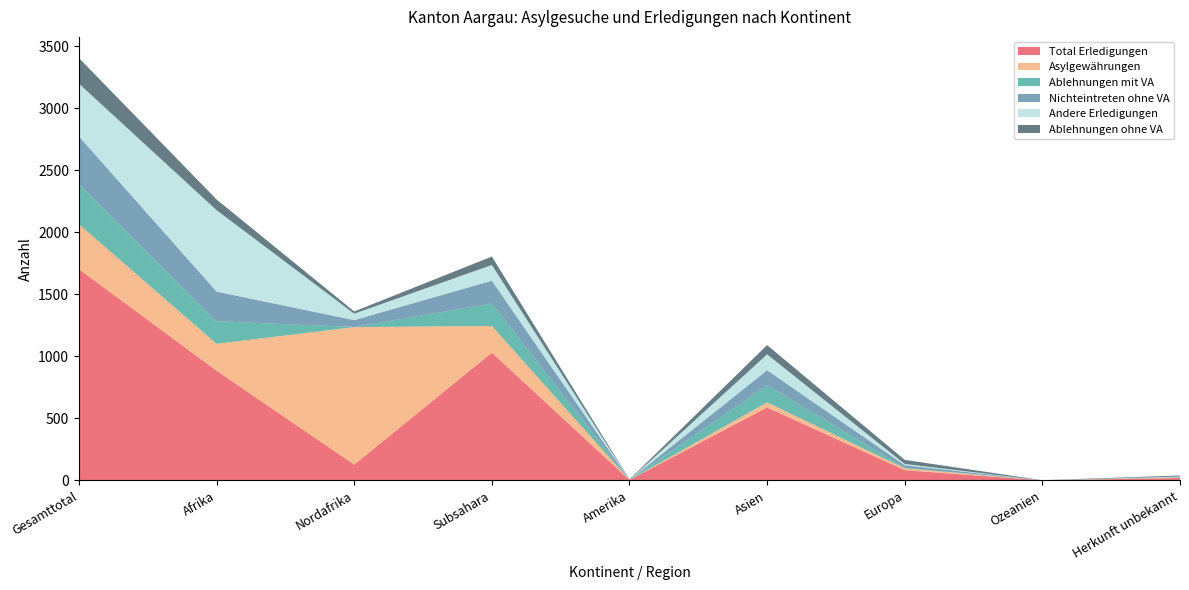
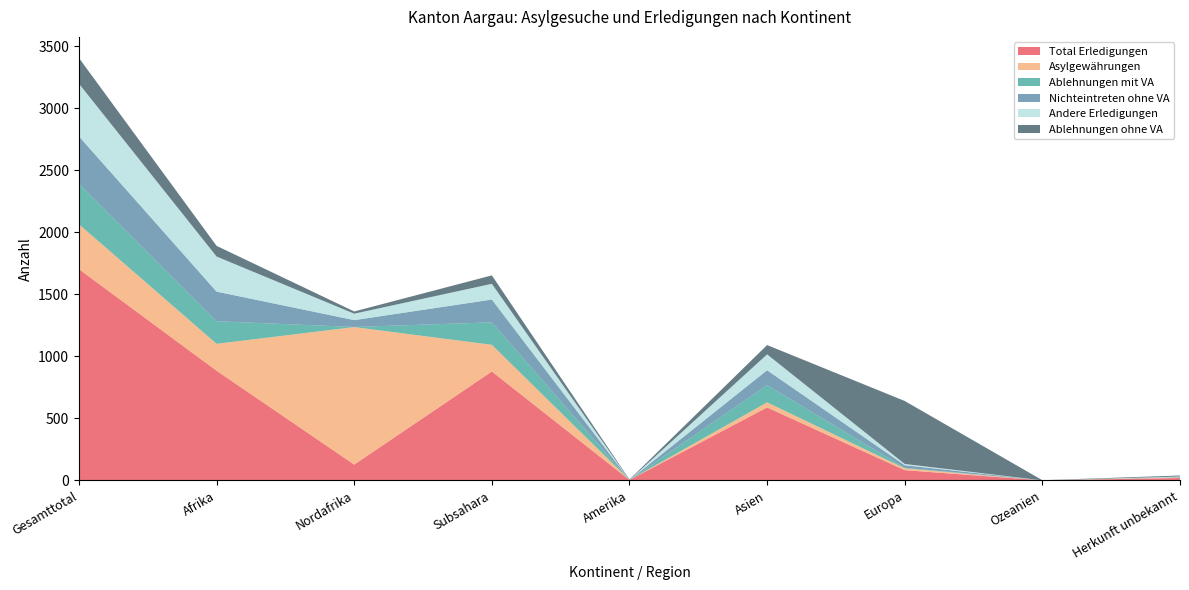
  {
    "Total Erledigungen": {
      "Gesamttotal": 1700,
      "Afrika": 890,
      "Nordafrika": 130,
-     "Subsahara": 1030,
+     "Subsahara": 880,
      "Asien": 590
    },
    "Asylgewährungen": {
      "Gesamttotal": 360,
      "Afrika": 220,
      "Subsahara": 220,
      "Asien": 40
    },
    "Andere Erledigungen": {
      "Gesamttotal": 430,
-     "Afrika": 660,
+     "Afrika": 280,
      "Subsahara": 130,
      "Asien": 130
    },
    "Ablehnungen ohne VA": {
      "Gesamttotal": 210,
      "Afrika": 90,
      "Subsahara": 70,
      "Asien": 80,
-     "Europa": 30
+     "Europa": 510
    }
  }
